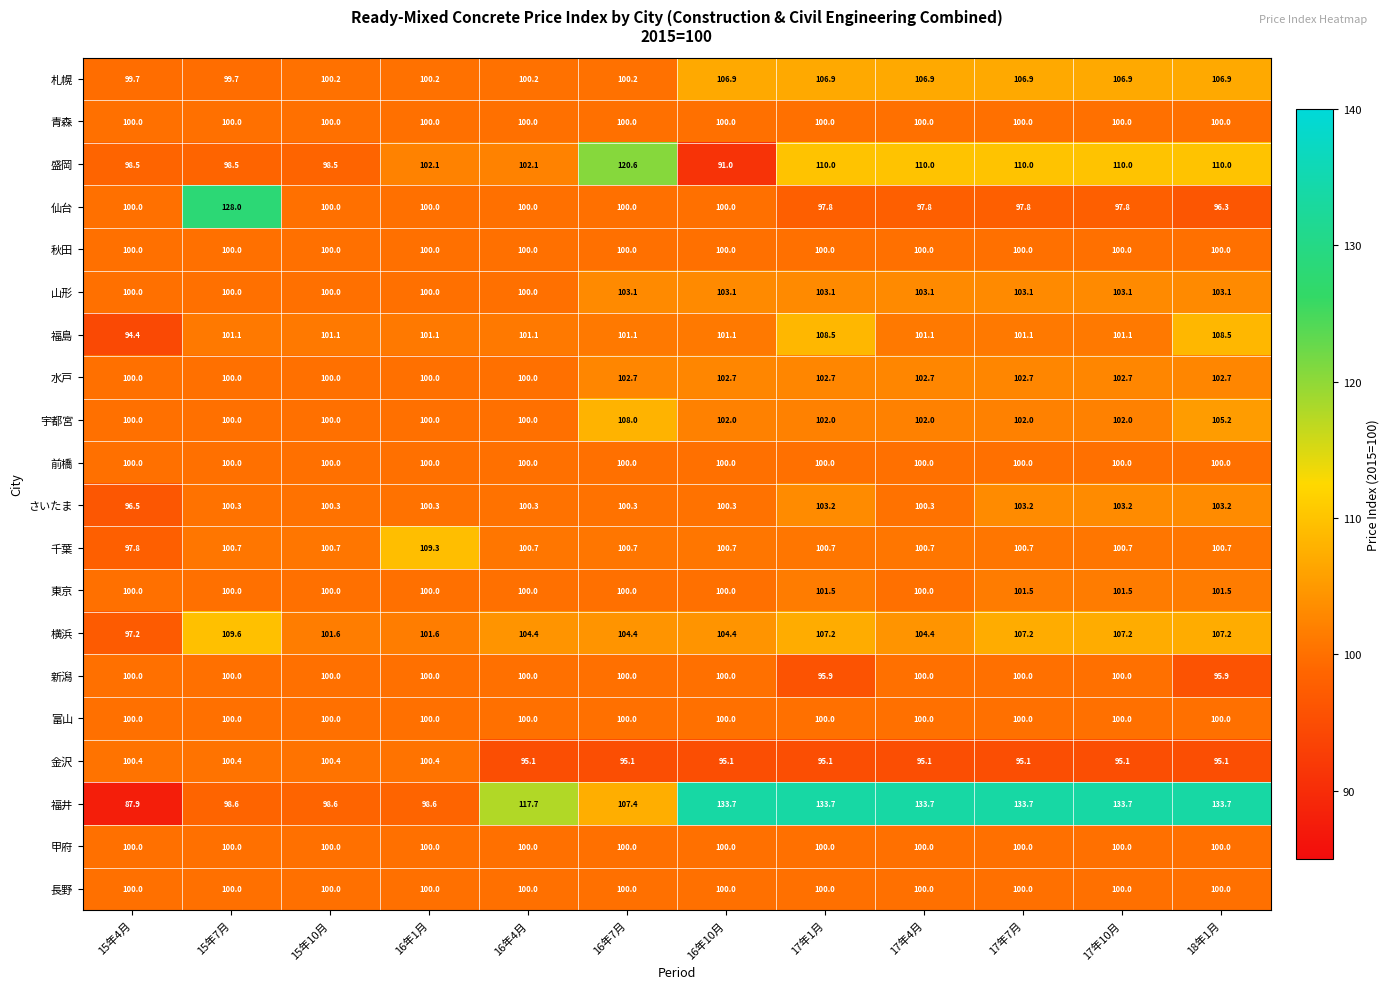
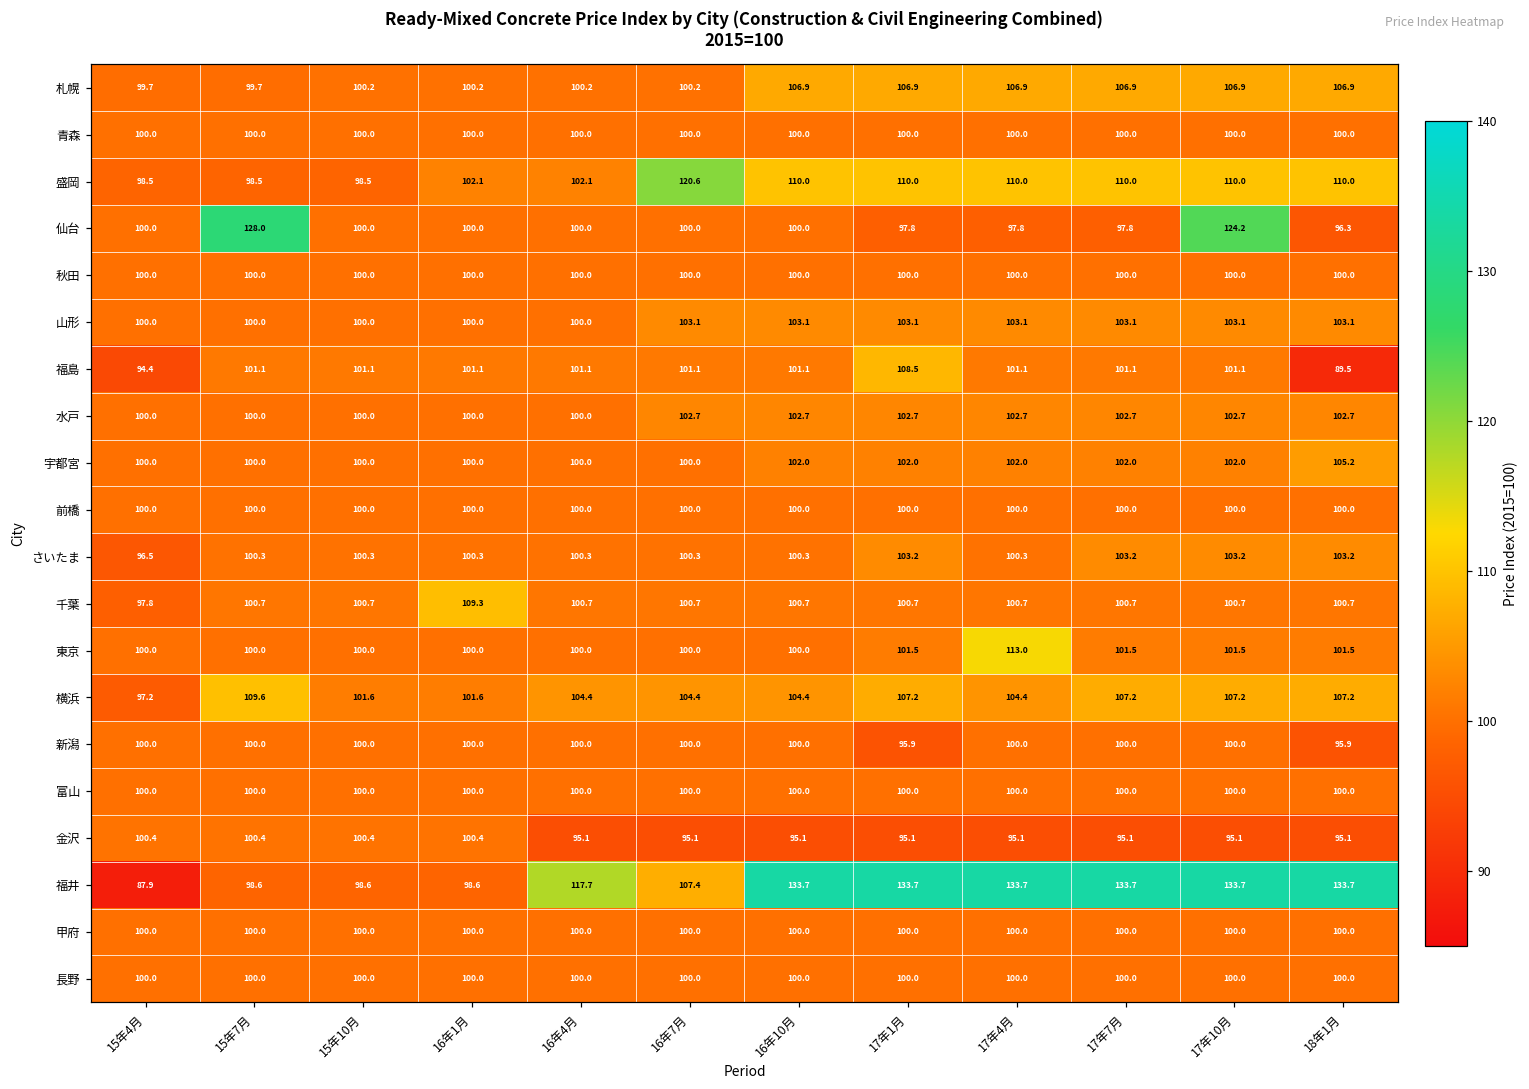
  {
    "盛岡": {
      "15年4月": 98.5,
      "15年7月": 98.5,
      "15年10月": 98.5,
      "16年1月": 102.1,
      "16年4月": 102.1,
      "16年7月": 120.6,
-     "16年10月": 91.0,
+     "16年10月": 110.0,
      "17年1月": 110.0,
      "17年4月": 110.0,
      "17年7月": 110.0,
      "17年10月": 110.0,
      "18年1月": 110.0
    },
    "仙台": {
      "15年4月": 100.0,
      "15年7月": 128.0,
      "15年10月": 100.0,
      "16年1月": 100.0,
      "16年4月": 100.0,
      "16年7月": 100.0,
      "16年10月": 100.0,
      "17年1月": 97.8,
      "17年4月": 97.8,
      "17年7月": 97.8,
-     "17年10月": 97.8,
+     "17年10月": 124.2,
      "18年1月": 96.3
    },
    "福島": {
      "15年4月": 94.4,
      "15年7月": 101.1,
      "15年10月": 101.1,
      "16年1月": 101.1,
      "16年4月": 101.1,
      "16年7月": 101.1,
      "16年10月": 101.1,
      "17年1月": 108.5,
      "17年4月": 101.1,
      "17年7月": 101.1,
      "17年10月": 101.1,
-     "18年1月": 108.5
+     "18年1月": 89.5
    },
    "宇都宮": {
      "15年4月": 100.0,
      "15年7月": 100.0,
      "15年10月": 100.0,
      "16年1月": 100.0,
      "16年4月": 100.0,
-     "16年7月": 108.0,
+     "16年7月": 100.0,
      "16年10月": 102.0,
      "17年1月": 102.0,
      "17年4月": 102.0,
      "17年7月": 102.0,
      "17年10月": 102.0,
      "18年1月": 105.2
    },
    "東京": {
      "15年4月": 100.0,
      "15年7月": 100.0,
      "15年10月": 100.0,
      "16年1月": 100.0,
      "16年4月": 100.0,
      "16年7月": 100.0,
      "16年10月": 100.0,
      "17年1月": 101.5,
-     "17年4月": 100.0,
+     "17年4月": 113.0,
      "17年7月": 101.5,
      "17年10月": 101.5,
      "18年1月": 101.5
    }
  }
